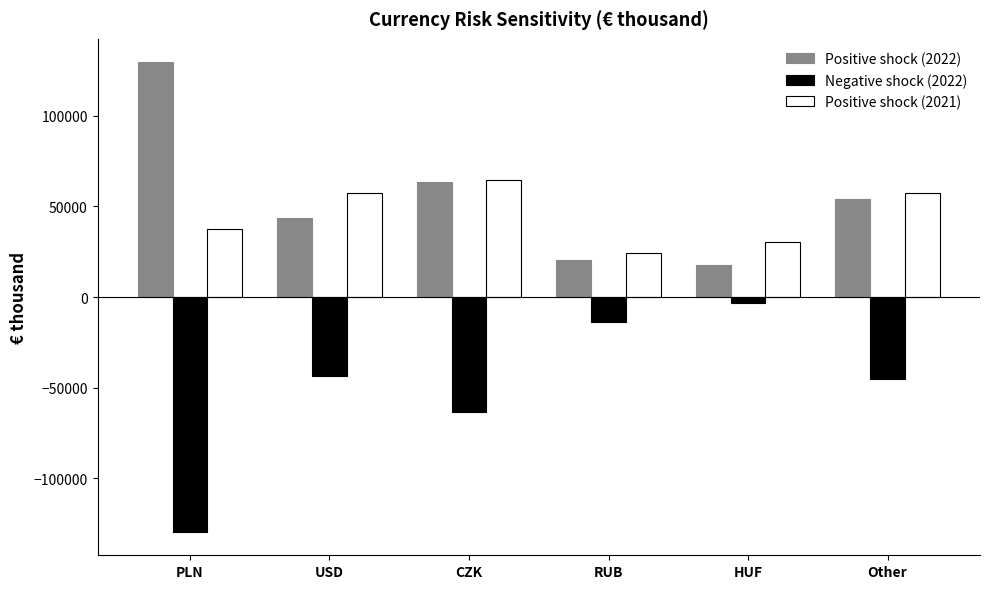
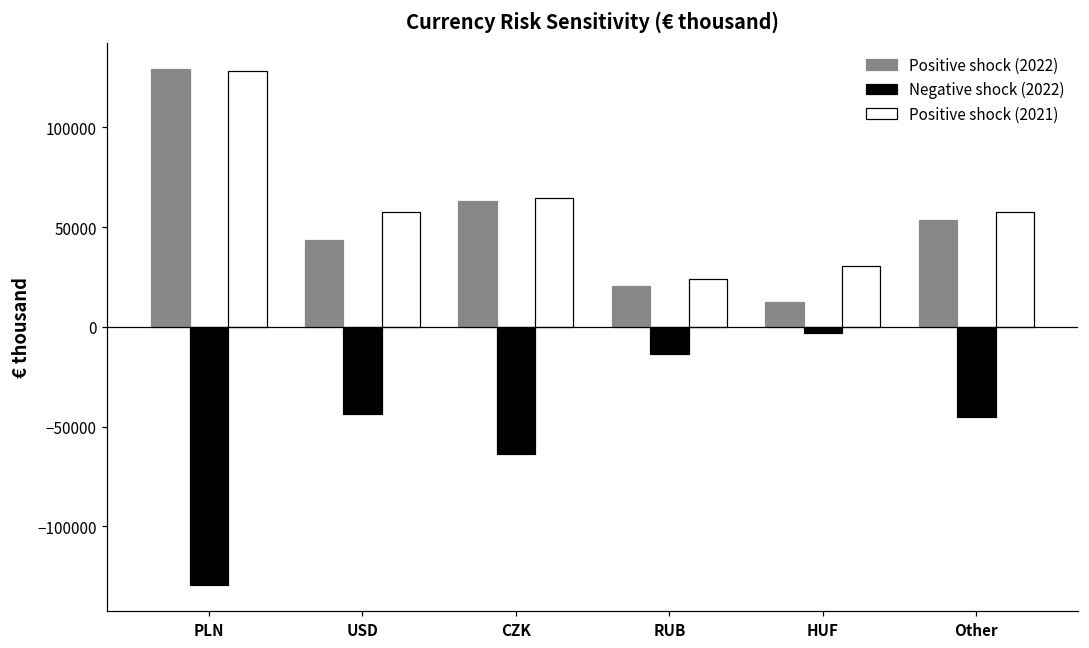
  {
    "Positive shock (2022)": {
      "PLN": 129000,
      "USD": 44000,
      "CZK": 63000,
      "RUB": 21000,
-     "HUF": 18000,
+     "HUF": 13000,
      "Other": 54000
    },
    "Negative shock (2022)": {
      "PLN": -129000,
      "USD": -44000,
      "CZK": -63000,
      "RUB": -14000,
      "HUF": -3000,
      "Other": -45000
    },
    "Positive shock (2021)": {
-     "PLN": 38000,
+     "PLN": 128000,
      "USD": 57000,
      "CZK": 65000,
      "RUB": 24000,
      "HUF": 31000,
      "Other": 57000
    }
  }
